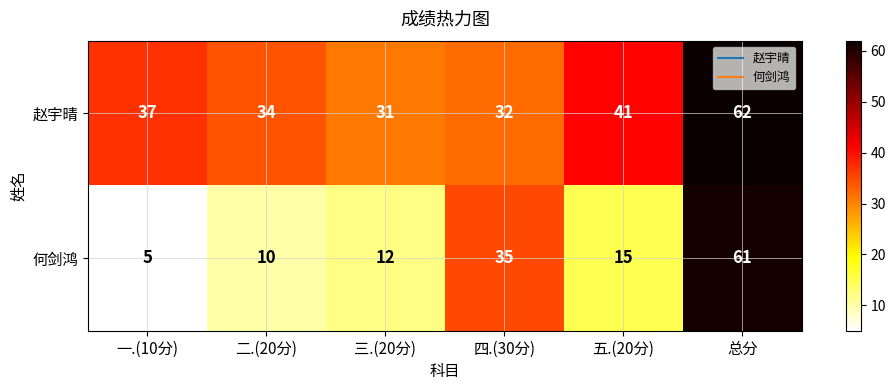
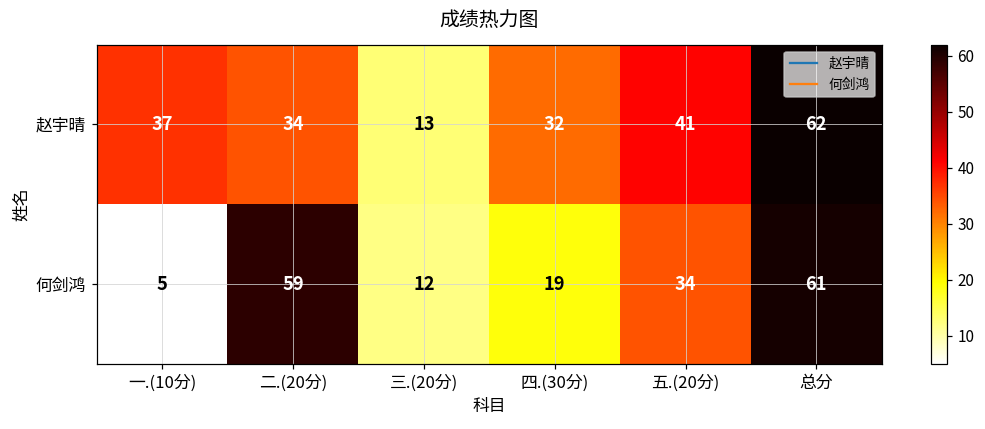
  {
    "赵宇晴": {
      "一.(10分)": 37,
      "二.(20分)": 34,
-     "三.(20分)": 31,
+     "三.(20分)": 13,
      "四.(30分)": 32,
      "五.(20分)": 41,
      "总分": 62
    },
    "何剑鸿": {
      "一.(10分)": 5,
-     "二.(20分)": 10,
+     "二.(20分)": 59,
      "三.(20分)": 12,
-     "四.(30分)": 35,
-     "五.(20分)": 15,
+     "四.(30分)": 19,
+     "五.(20分)": 34,
      "总分": 61
    }
  }
